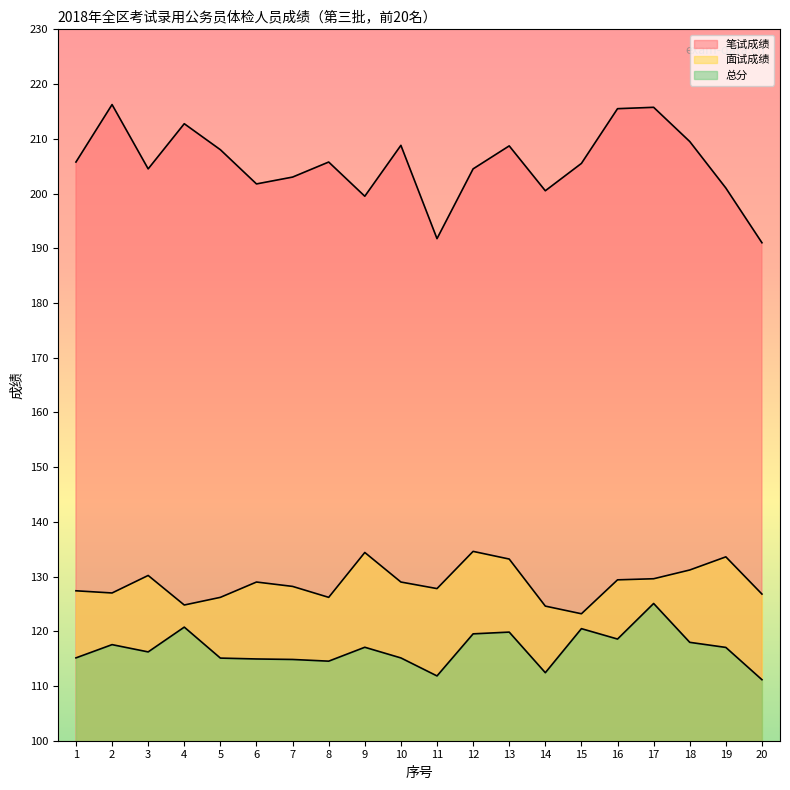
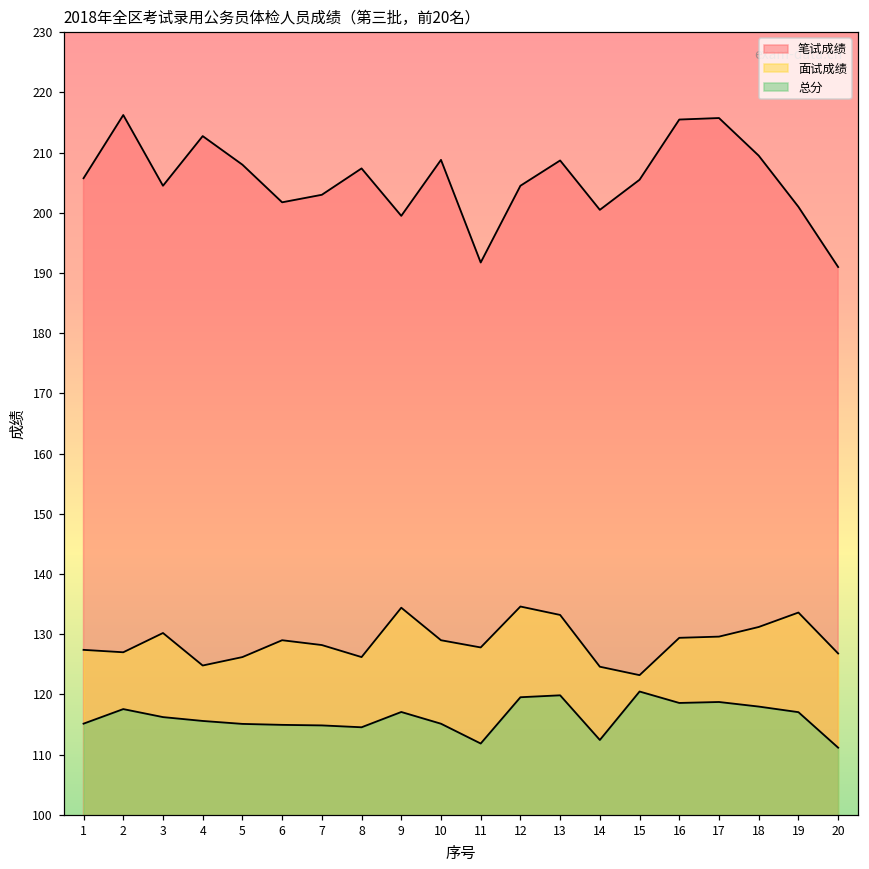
  {
    "笔试成绩": {
      "1": 206,
      "2": 216,
      "3": 205,
      "4": 213,
      "5": 208,
      "6": 202,
      "7": 203,
-     "8": 206,
+     "8": 207,
      "9": 200,
      "10": 209,
      "11": 192,
      "12": 205,
      "13": 209,
      "14": 201,
      "15": 206,
      "16": 216,
      "17": 216,
      "18": 210,
      "19": 201,
      "20": 191
    },
    "面试成绩": {
      "1": 127,
      "2": 127,
      "3": 130,
      "4": 125,
      "5": 126,
      "6": 129,
      "7": 128,
      "8": 126,
      "9": 134,
      "10": 129,
      "11": 128,
      "12": 135,
      "13": 133,
      "14": 125,
      "15": 123,
      "16": 129,
      "17": 130,
      "18": 131,
      "19": 134,
      "20": 127
    },
    "总分": {
      "1": 115,
      "2": 118,
      "3": 116,
-     "4": 121,
+     "4": 116,
      "5": 115,
      "6": 115,
      "7": 115,
      "8": 115,
      "9": 117,
      "10": 115,
      "11": 112,
      "12": 120,
      "13": 120,
      "14": 112,
      "15": 120,
      "16": 119,
-     "17": 125,
+     "17": 119,
      "18": 118,
      "19": 117,
      "20": 111
    }
  }
